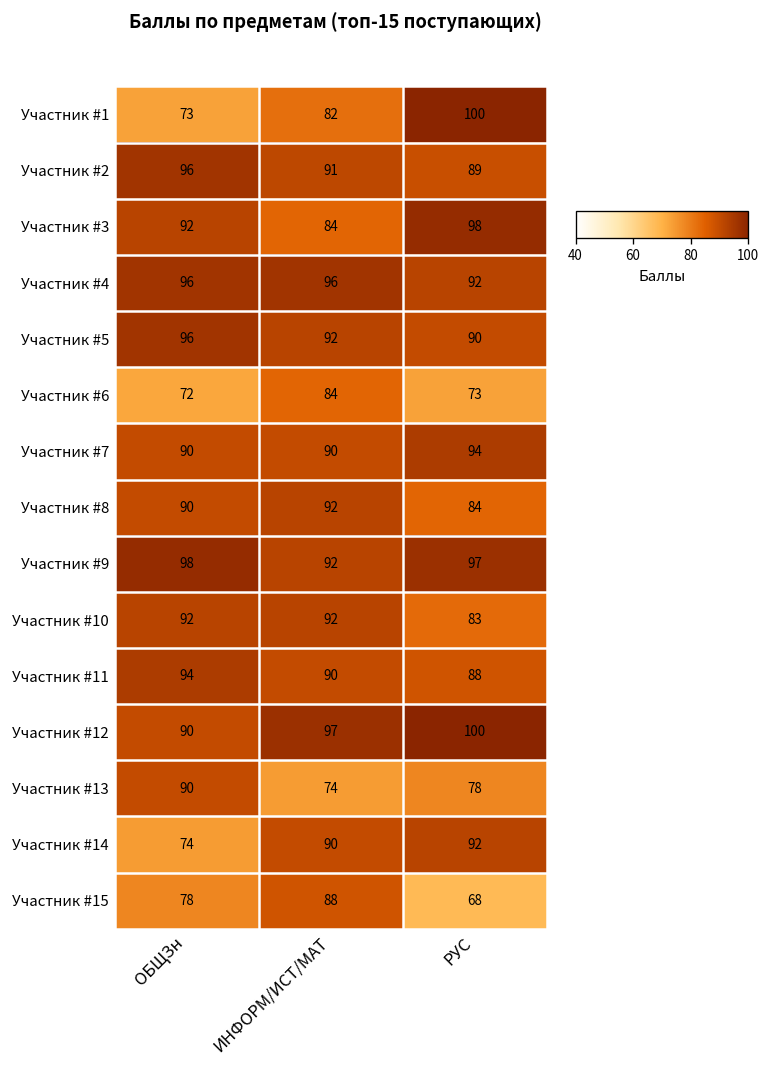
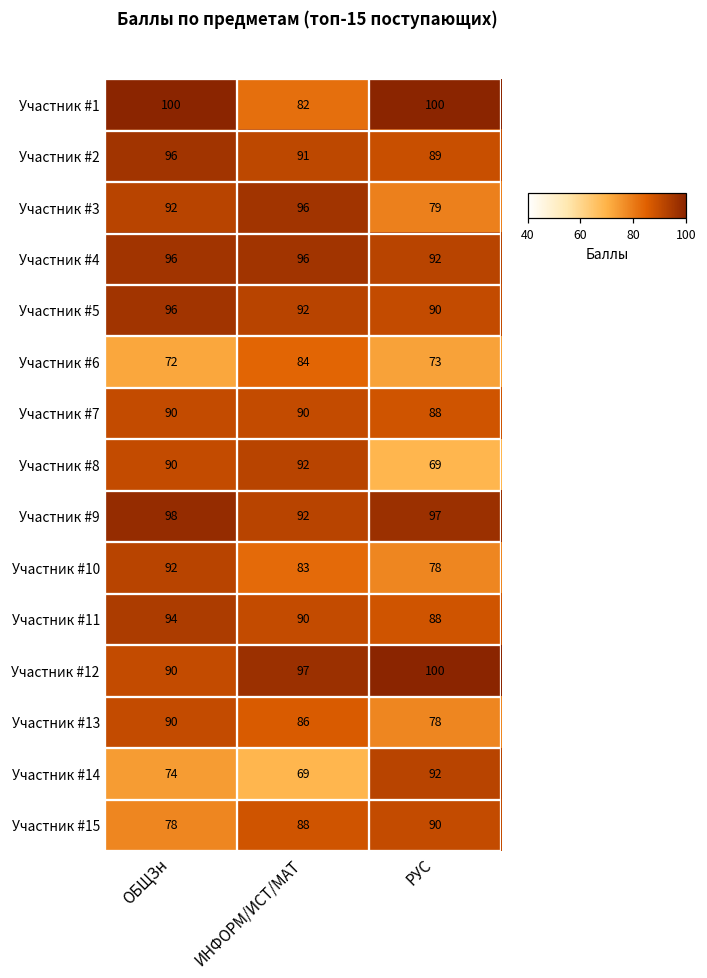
  {
    "Участник #1": {
-     "ОБЩЗн": 73,
+     "ОБЩЗн": 100,
      "ИНФОРМ/ИСТ/МАТ": 82,
      "РУС": 100
    },
    "Участник #2": {
      "ОБЩЗн": 96,
      "ИНФОРМ/ИСТ/МАТ": 91,
      "РУС": 89
    },
    "Участник #3": {
      "ОБЩЗн": 92,
-     "ИНФОРМ/ИСТ/МАТ": 84,
-     "РУС": 98
+     "ИНФОРМ/ИСТ/МАТ": 96,
+     "РУС": 79
    },
    "Участник #4": {
      "ОБЩЗн": 96,
      "ИНФОРМ/ИСТ/МАТ": 96,
      "РУС": 92
    },
    "Участник #5": {
      "ОБЩЗн": 96,
      "ИНФОРМ/ИСТ/МАТ": 92,
      "РУС": 90
    },
    "Участник #6": {
      "ОБЩЗн": 72,
      "ИНФОРМ/ИСТ/МАТ": 84,
      "РУС": 73
    },
    "Участник #7": {
      "ОБЩЗн": 90,
      "ИНФОРМ/ИСТ/МАТ": 90,
-     "РУС": 94
+     "РУС": 88
    },
    "Участник #8": {
      "ОБЩЗн": 90,
      "ИНФОРМ/ИСТ/МАТ": 92,
-     "РУС": 84
+     "РУС": 69
    },
    "Участник #9": {
      "ОБЩЗн": 98,
      "ИНФОРМ/ИСТ/МАТ": 92,
      "РУС": 97
    },
    "Участник #10": {
      "ОБЩЗн": 92,
-     "ИНФОРМ/ИСТ/МАТ": 92,
-     "РУС": 83
+     "ИНФОРМ/ИСТ/МАТ": 83,
+     "РУС": 78
    },
    "Участник #11": {
      "ОБЩЗн": 94,
      "ИНФОРМ/ИСТ/МАТ": 90,
      "РУС": 88
    },
    "Участник #12": {
      "ОБЩЗн": 90,
      "ИНФОРМ/ИСТ/МАТ": 97,
      "РУС": 100
    },
    "Участник #13": {
      "ОБЩЗн": 90,
-     "ИНФОРМ/ИСТ/МАТ": 74,
+     "ИНФОРМ/ИСТ/МАТ": 86,
      "РУС": 78
    },
    "Участник #14": {
      "ОБЩЗн": 74,
-     "ИНФОРМ/ИСТ/МАТ": 90,
+     "ИНФОРМ/ИСТ/МАТ": 69,
      "РУС": 92
    },
    "Участник #15": {
      "ОБЩЗн": 78,
      "ИНФОРМ/ИСТ/МАТ": 88,
-     "РУС": 68
+     "РУС": 90
    }
  }
